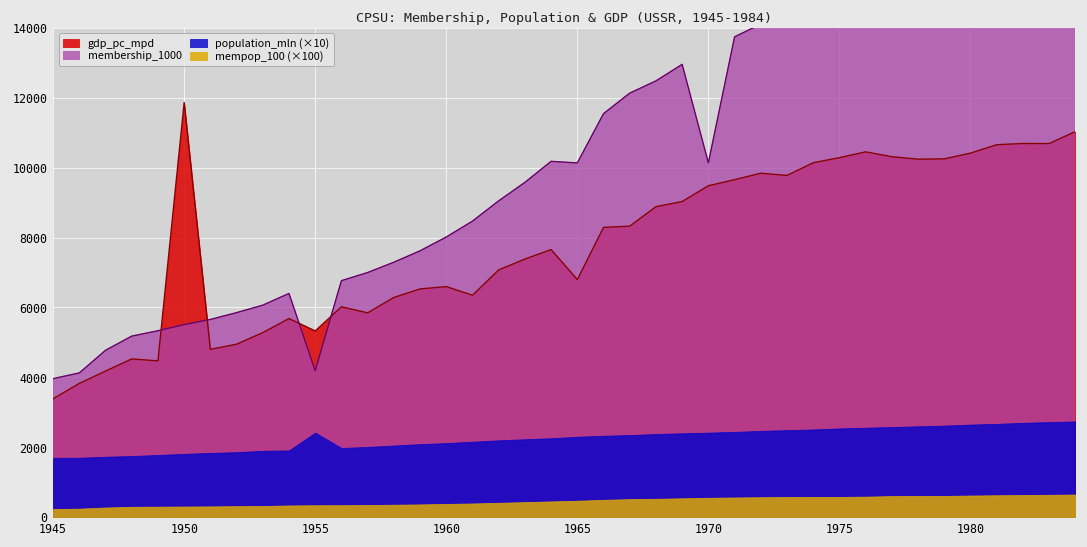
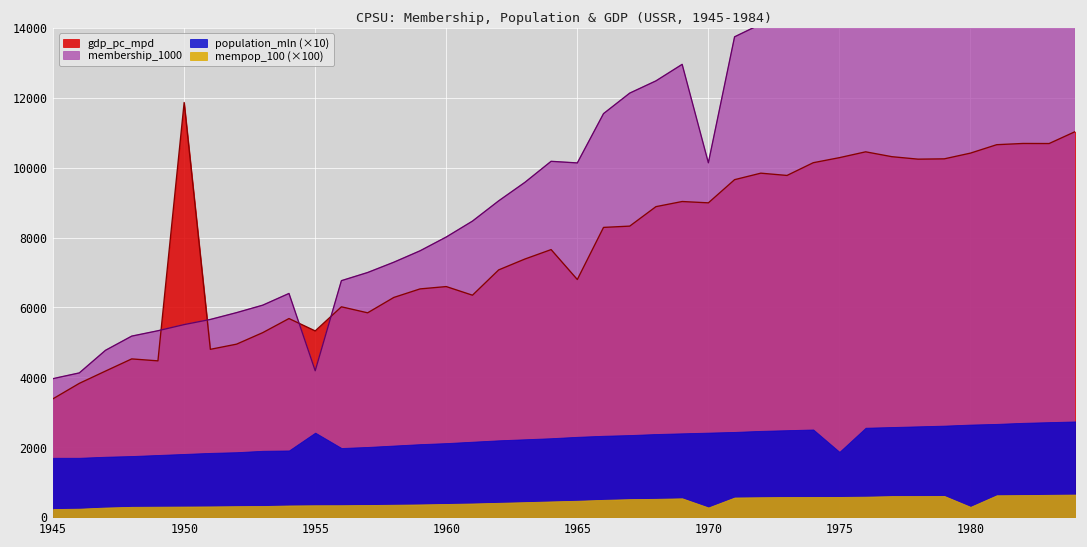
  {
    "gdp_pc_mpd": {
      "1945": 3400,
      "1950": 11900,
      "1955": 5300,
      "1960": 6600,
      "1965": 6800,
-     "1970": 9500,
+     "1970": 9000,
      "1975": 10300,
      "1980": 10400
    },
    "membership_1000": {
      "1945": 4000,
      "1950": 5500,
      "1955": 4200,
      "1960": 8000,
      "1965": 10100,
      "1970": 10100
    },
    "population_mln (×10)": {
      "1945": 1700,
      "1950": 1800,
      "1955": 2400,
      "1960": 2100,
      "1965": 2300,
      "1970": 2400,
-     "1975": 2500,
+     "1975": 1900,
      "1980": 2700
    },
    "mempop_100 (×100)": {
      "1945": 200,
      "1950": 300,
      "1955": 300,
      "1960": 400,
      "1965": 500,
-     "1970": 600,
+     "1970": 300,
      "1975": 600,
-     "1980": 600
+     "1980": 300
    }
  }
